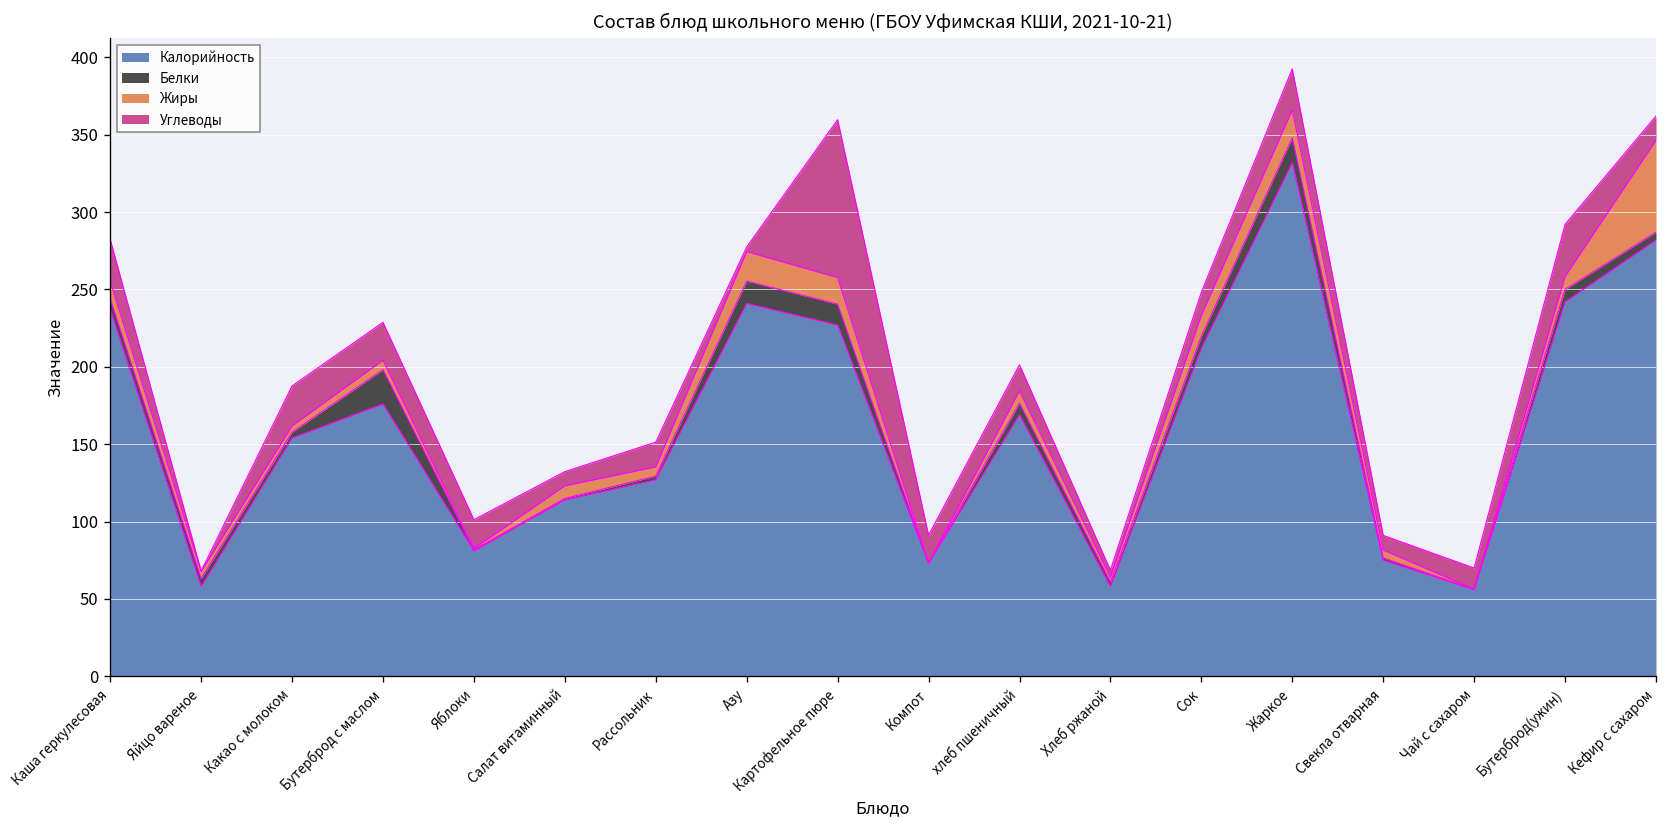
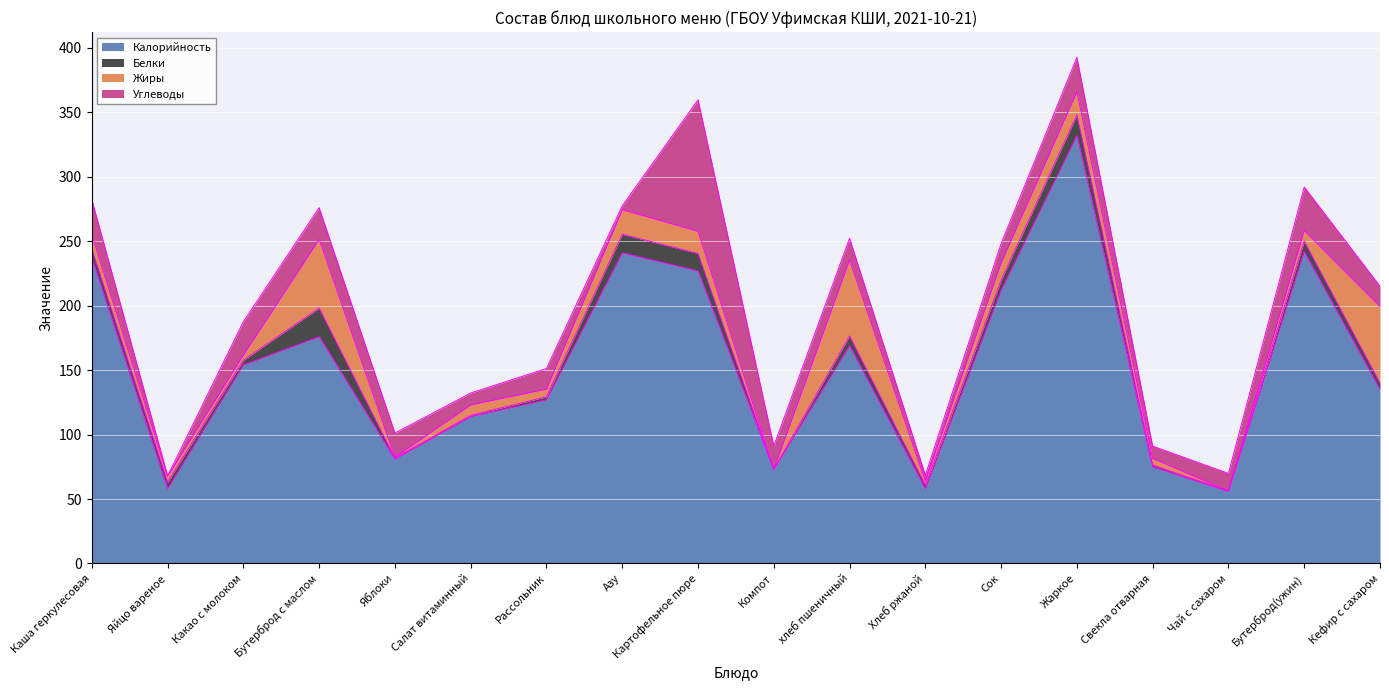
  {
    "Калорийность": {
      "Каша геркулесовая": 237,
      "Яйцо вареное": 58,
      "Какао с молоком": 154,
      "Бутерброд с маслом": 176,
      "Рассольник": 127,
      "Азу": 241,
      "Картофельное пюре": 227,
      "хлеб пшеничный": 169,
      "Хлеб ржаной": 58,
      "Сок": 212,
      "Жаркое": 332,
      "Бутерброд(ужин)": 242,
-     "Кефир с сахаром": 282
+     "Кефир с сахаром": 135
    },
    "Белки": {
      "Каша геркулесовая": 7,
      "Яйцо вареное": 5,
      "Какао с молоком": 4,
      "Бутерброд с маслом": 22,
      "Рассольник": 2,
      "Азу": 14,
      "Картофельное пюре": 14,
      "хлеб пшеничный": 8,
      "Хлеб ржаной": 3,
      "Сок": 8,
      "Жаркое": 16,
      "Бутерброд(ужин)": 8,
      "Кефир с сахаром": 5
    },
    "Жиры": {
      "Каша геркулесовая": 11,
      "Какао с молоком": 4,
-     "Бутерброд с маслом": 6,
+     "Бутерброд с маслом": 53,
      "Салат витаминный": 8,
      "Рассольник": 6,
      "Азу": 19,
      "Картофельное пюре": 17,
-     "хлеб пшеничный": 8,
+     "хлеб пшеничный": 59,
      "Хлеб ржаной": 3,
      "Сок": 13,
      "Жаркое": 18,
      "Свекла отварная": 5,
      "Бутерброд(ужин)": 8,
      "Кефир с сахаром": 59
    },
    "Углеводы": {
      "Каша геркулесовая": 27,
      "Какао с молоком": 26,
      "Бутерброд с маслом": 25,
      "Яблоки": 19,
      "Салат витаминный": 9,
      "Рассольник": 16,
      "Азу": 3,
      "Картофельное пюре": 102,
      "Компот": 18,
      "хлеб пшеничный": 17,
      "Хлеб ржаной": 5,
      "Сок": 15,
      "Жаркое": 27,
      "Свекла отварная": 10,
      "Чай с сахаром": 14,
      "Бутерброд(ужин)": 34,
      "Кефир с сахаром": 16
    }
  }
